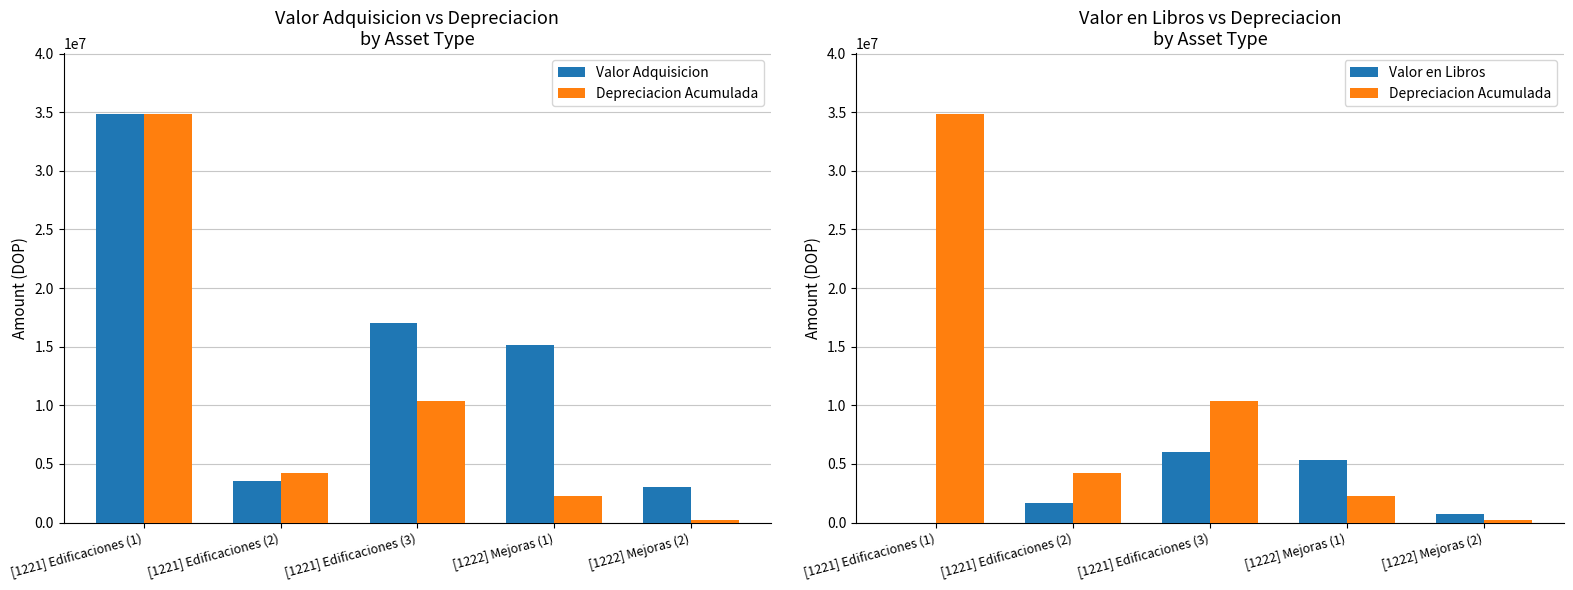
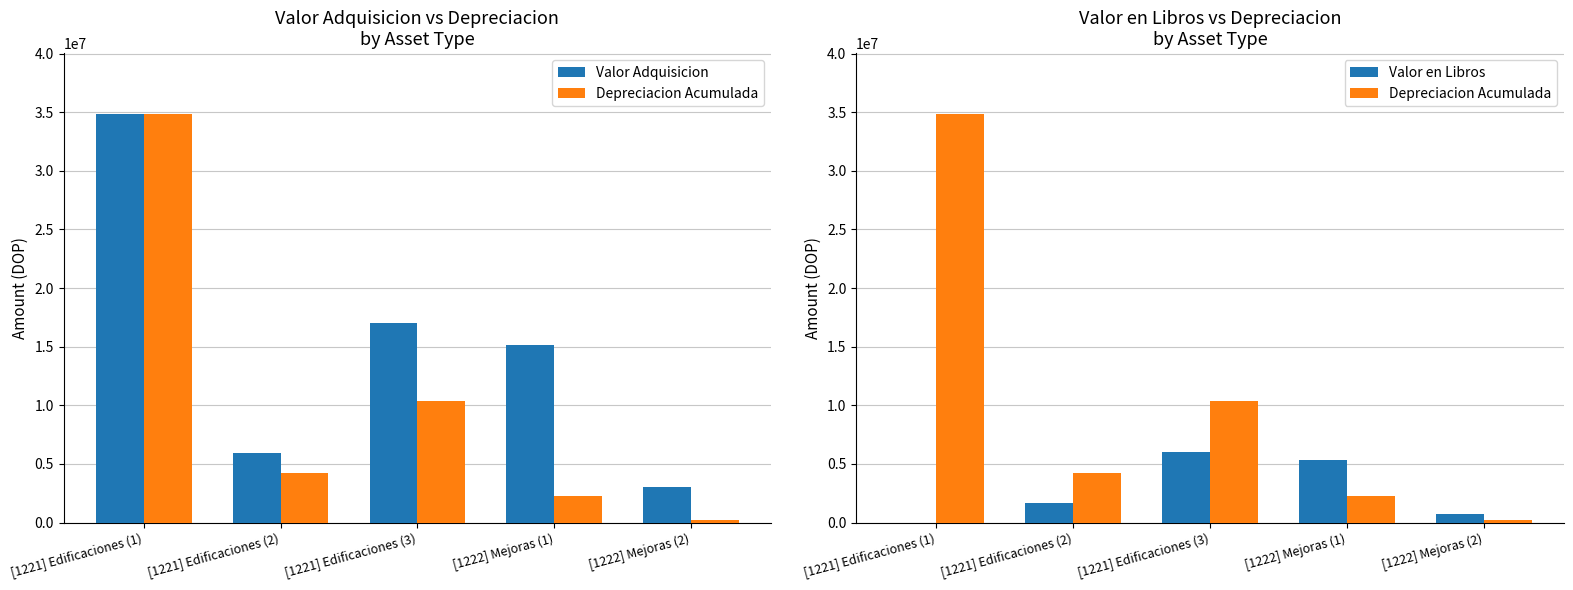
  {
    "Valor Adquisicion vs Depreciacion by Asset Type": {
      "Valor Adquisicion": {
        "[1221] Edificaciones (1)": 34800000,
-       "[1221] Edificaciones (2)": 3600000,
+       "[1221] Edificaciones (2)": 5900000,
        "[1221] Edificaciones (3)": 17000000,
        "[1222] Mejoras (1)": 15200000,
        "[1222] Mejoras (2)": 3000000
      },
      "Depreciacion Acumulada": {
        "[1221] Edificaciones (1)": 34800000,
        "[1221] Edificaciones (2)": 4300000,
        "[1221] Edificaciones (3)": 10400000,
        "[1222] Mejoras (1)": 2300000,
        "[1222] Mejoras (2)": 200000
      }
    },
    "Valor en Libros vs Depreciacion by Asset Type": {
      "Valor en Libros": {
        "[1221] Edificaciones (2)": 1700000,
        "[1221] Edificaciones (3)": 6000000,
        "[1222] Mejoras (1)": 5300000,
        "[1222] Mejoras (2)": 700000
      },
      "Depreciacion Acumulada": {
        "[1221] Edificaciones (1)": 34800000,
        "[1221] Edificaciones (2)": 4300000,
        "[1221] Edificaciones (3)": 10400000,
        "[1222] Mejoras (1)": 2300000,
        "[1222] Mejoras (2)": 200000
      }
    }
  }
